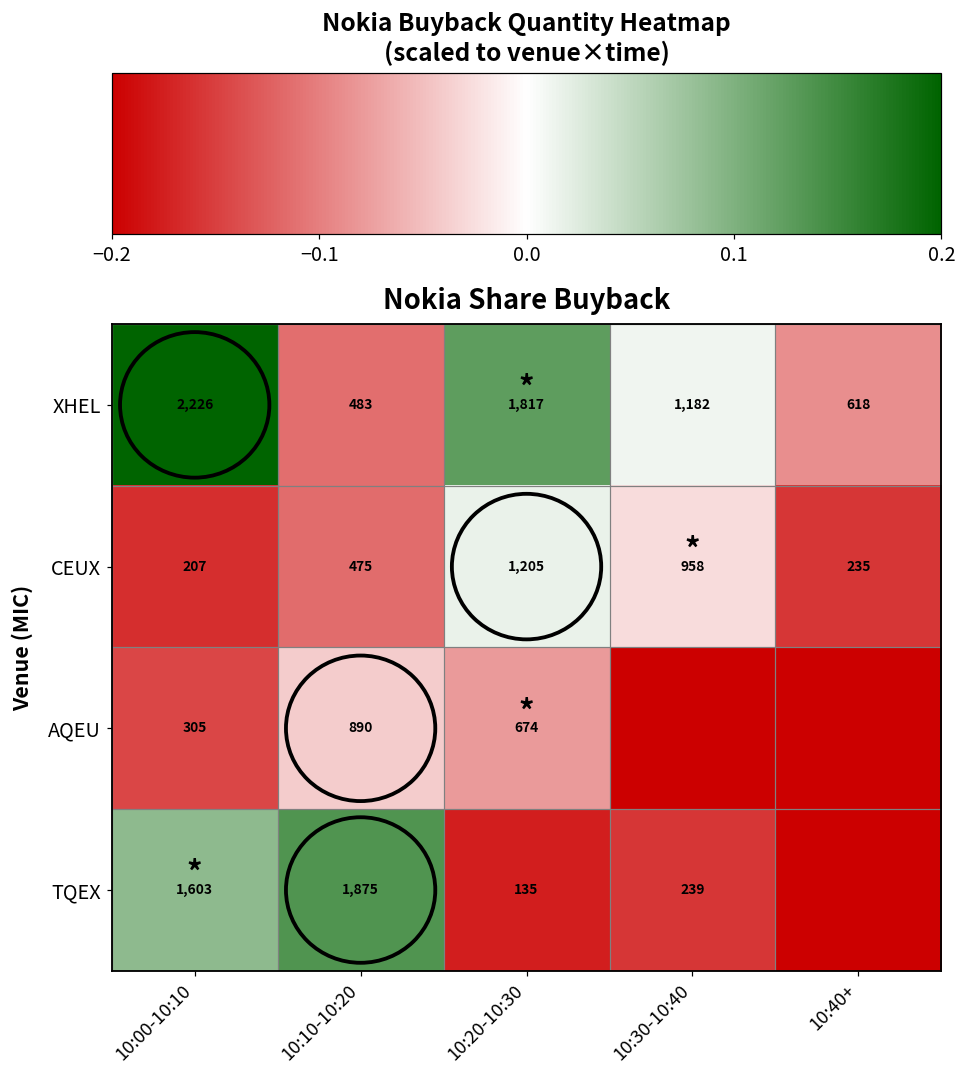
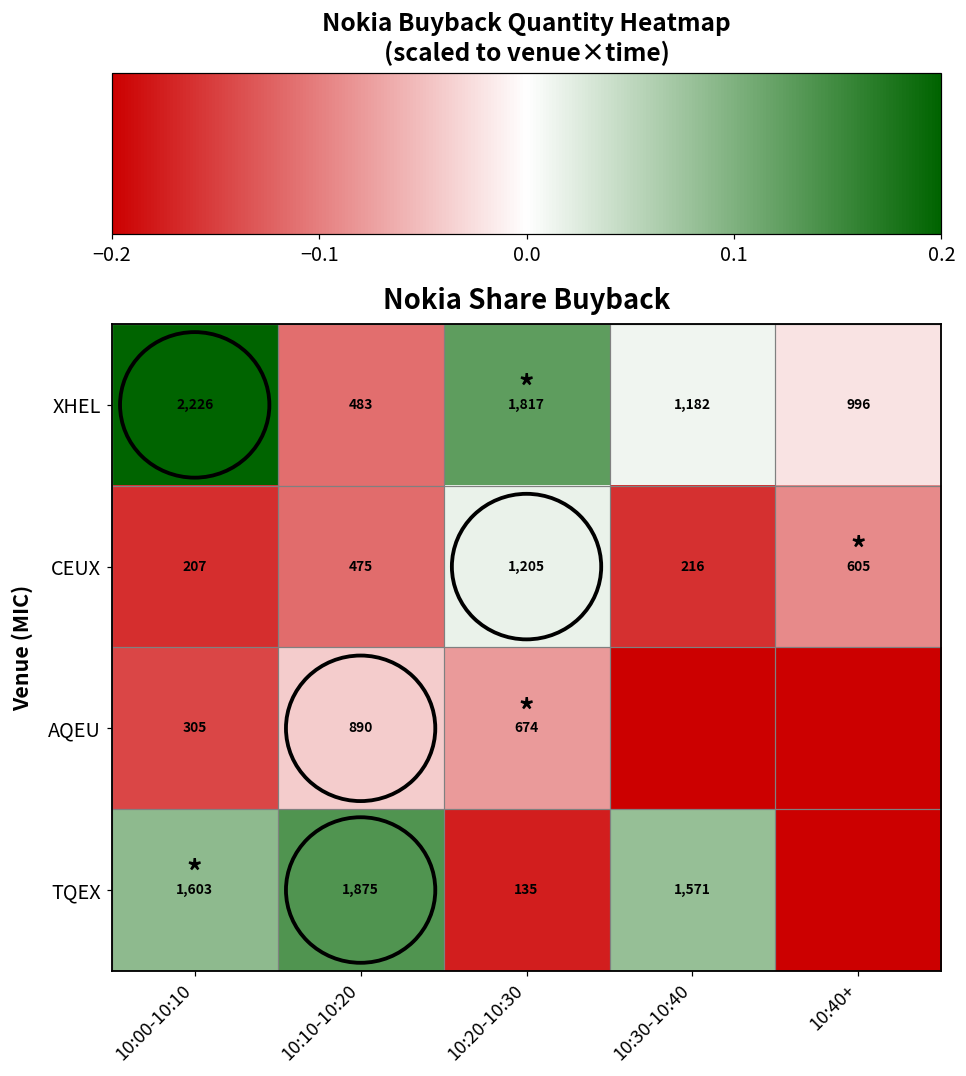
  {
    "XHEL": {
      "10:00-10:10": "2,226",
      "10:10-10:20": "483",
      "10:30-10:40": "1,182",
-     "10:40+": "618"
+     "10:40+": "996"
    },
    "CEUX": {
      "10:00-10:10": "207",
      "10:10-10:20": "475",
      "10:20-10:30": "1,205",
-     "10:30-10:40": "958",
-     "10:40+": "235"
+     "10:30-10:40": "216",
+     "10:40+": "605"
    },
    "AQEU": {
      "10:00-10:10": "305",
      "10:10-10:20": "890"
    },
    "TQEX": {
      "10:10-10:20": "1,875",
      "10:20-10:30": "135",
-     "10:30-10:40": "239"
+     "10:30-10:40": "1,571"
    }
  }
